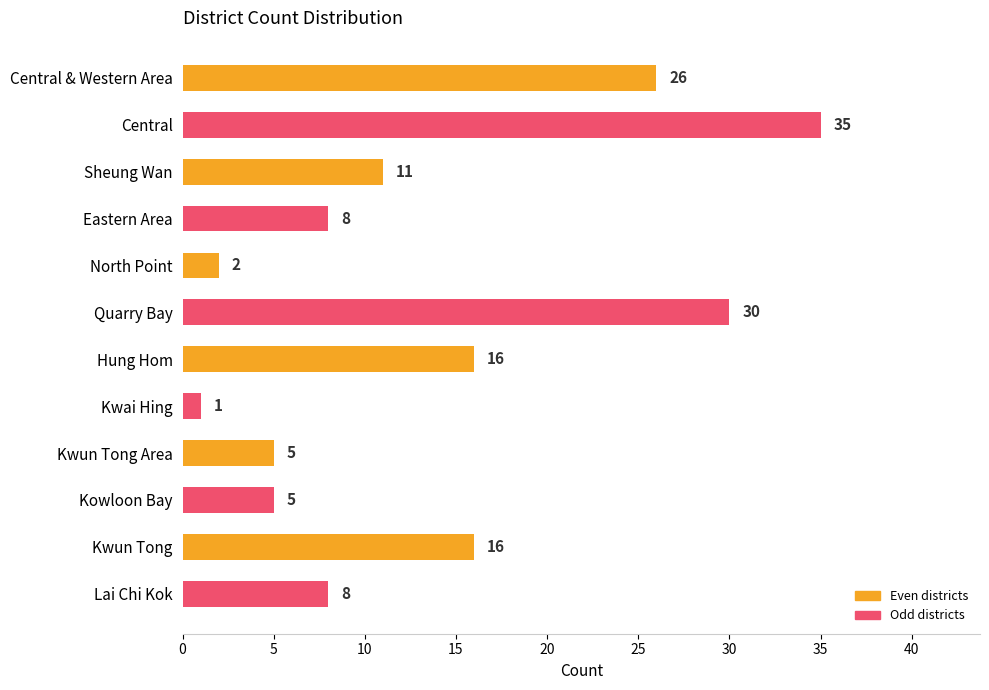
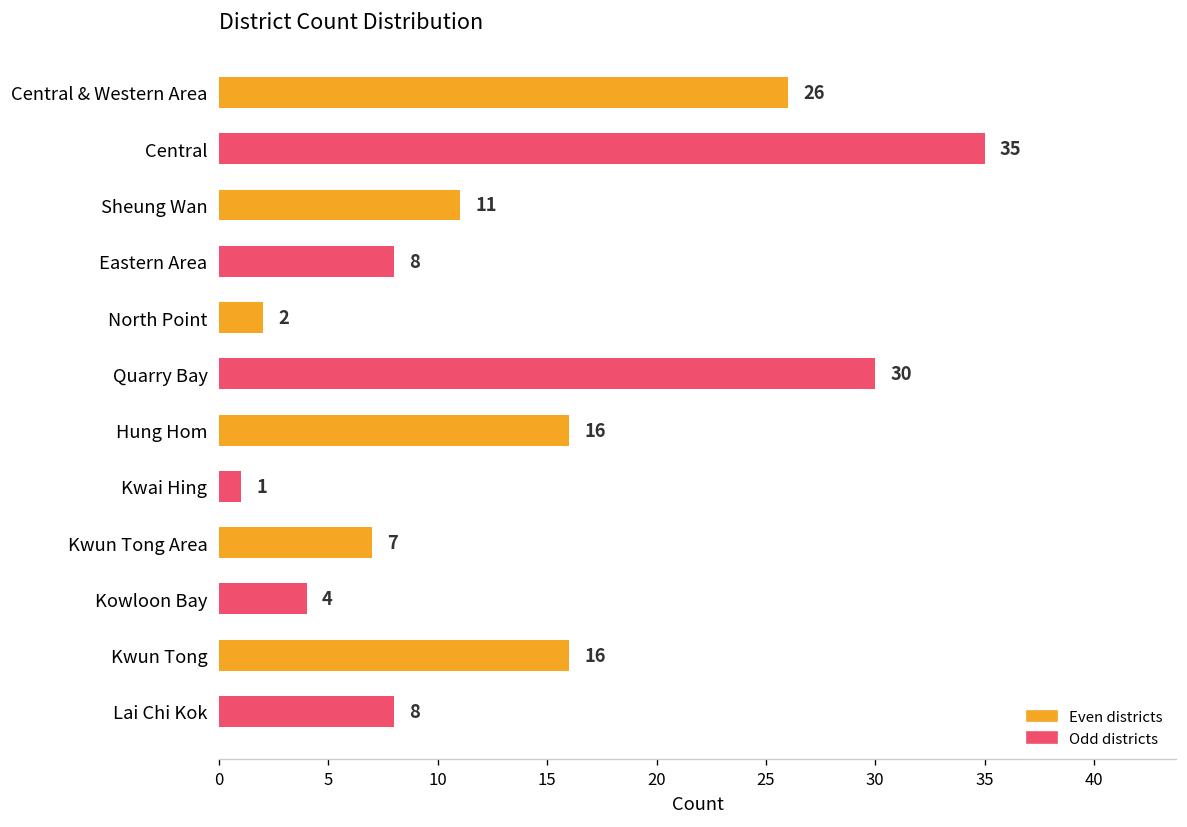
  {
    "Central & Western Area": 26,
    "Central": 35,
    "Sheung Wan": 11,
    "Eastern Area": 8,
    "North Point": 2,
    "Quarry Bay": 30,
    "Hung Hom": 16,
    "Kwai Hing": 1,
-   "Kwun Tong Area": 5,
-   "Kowloon Bay": 5,
+   "Kwun Tong Area": 7,
+   "Kowloon Bay": 4,
    "Kwun Tong": 16,
    "Lai Chi Kok": 8
  }
